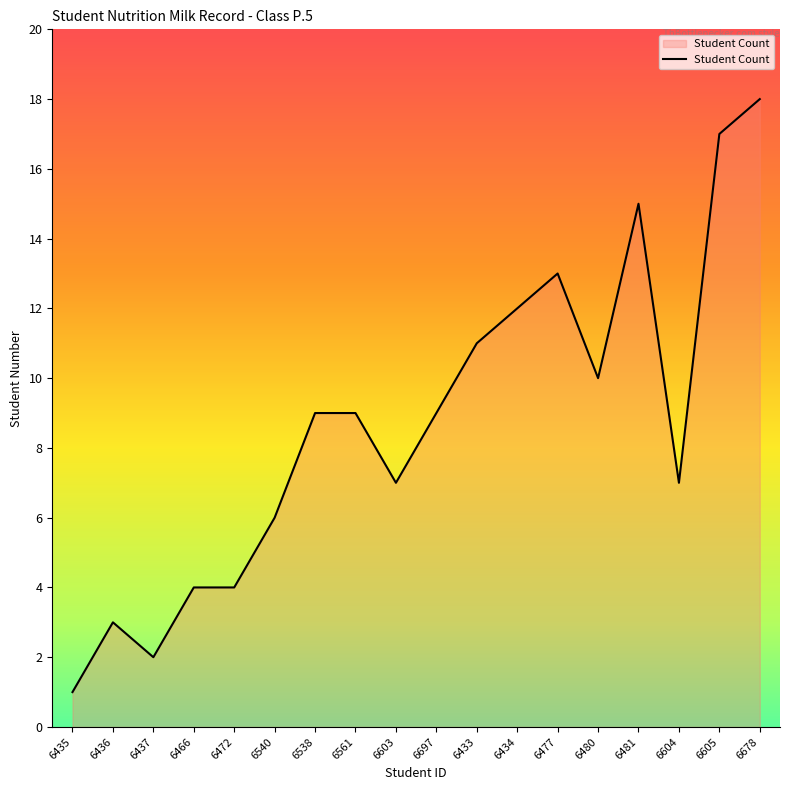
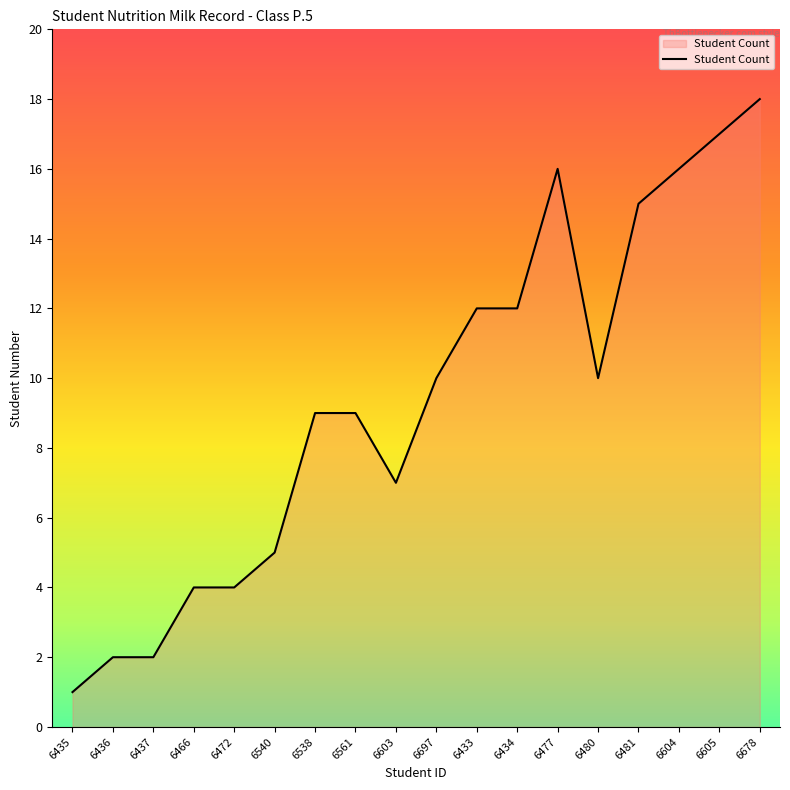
  {
    "6435": 1,
-   "6436": 3,
+   "6436": 2,
    "6437": 2,
    "6466": 4,
    "6472": 4,
-   "6540": 6,
+   "6540": 5,
    "6538": 9,
    "6561": 9,
    "6603": 7,
-   "6697": 9,
-   "6433": 11,
+   "6697": 10,
+   "6433": 12,
    "6434": 12,
-   "6477": 13,
+   "6477": 16,
    "6480": 10,
    "6481": 15,
-   "6604": 7,
+   "6604": 16,
    "6605": 17,
    "6678": 18
  }
